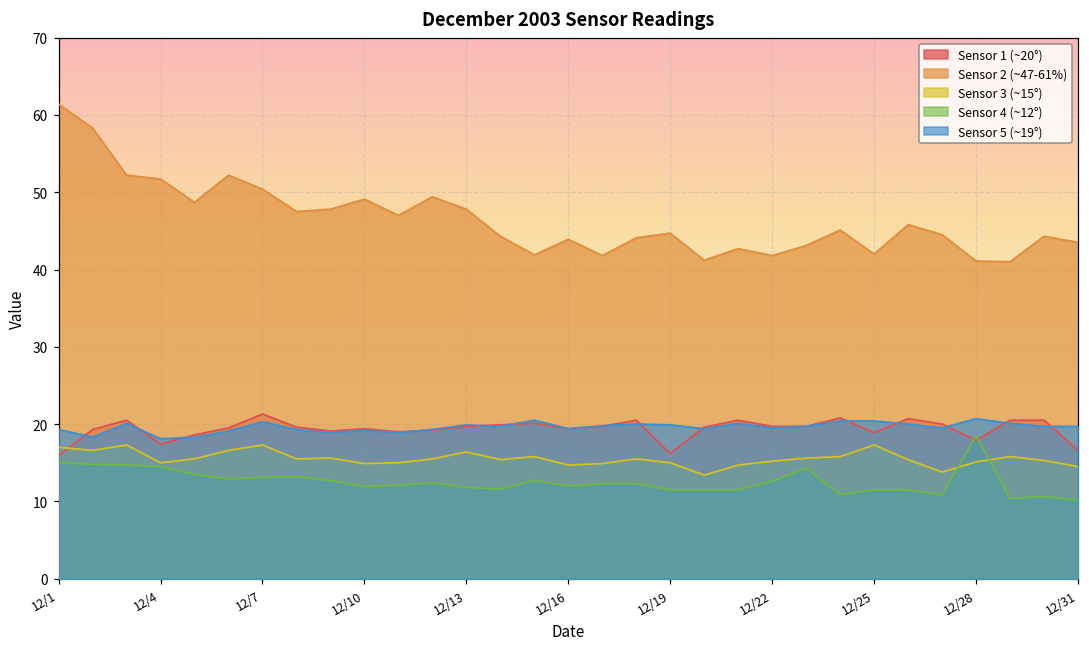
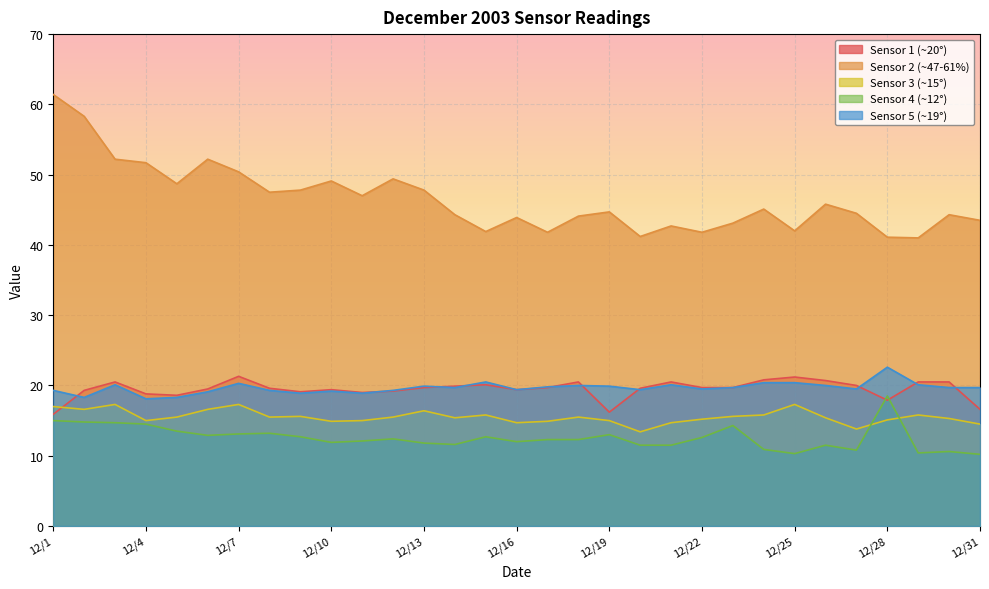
  {
    "Sensor 1 (~20°)": {
      "12/1": 16,
-     "12/4": 17,
+     "12/4": 19,
      "12/7": 21,
      "12/19": 16,
-     "12/25": 19,
+     "12/25": 21,
      "12/28": 18,
      "12/31": 17
    },
    "Sensor 4 (~12°)": {
      "12/1": 15,
      "12/4": 15,
      "12/7": 13,
      "12/10": 12,
      "12/13": 12,
      "12/16": 12,
-     "12/19": 12,
+     "12/19": 13,
      "12/22": 13,
-     "12/25": 12,
+     "12/25": 10,
      "12/28": 19,
      "12/31": 10
    },
    "Sensor 5 (~19°)": {
      "12/1": 19,
      "12/4": 18,
      "12/7": 20,
      "12/19": 20,
      "12/25": 20,
-     "12/28": 21,
+     "12/28": 23,
      "12/31": 20
    }
  }
